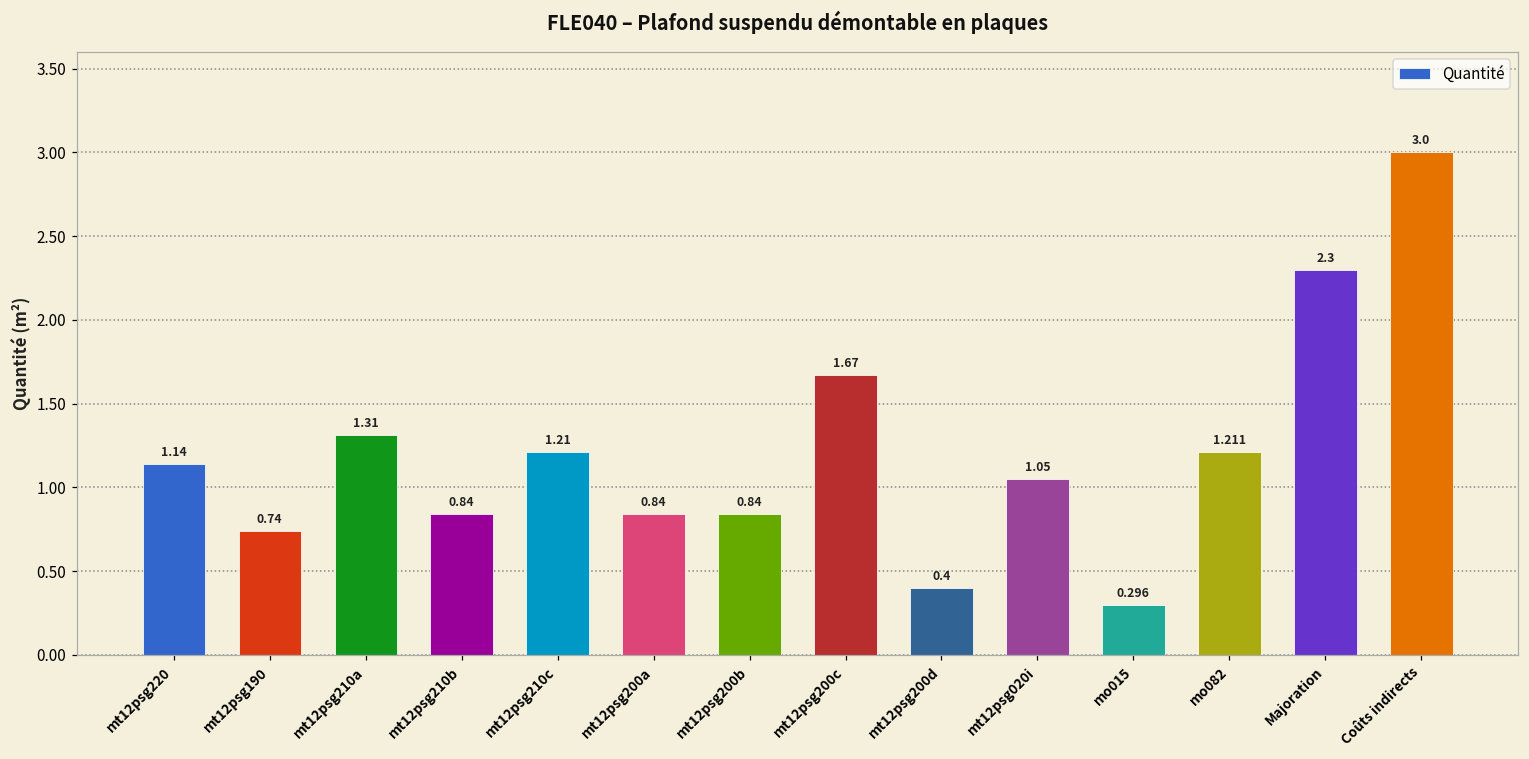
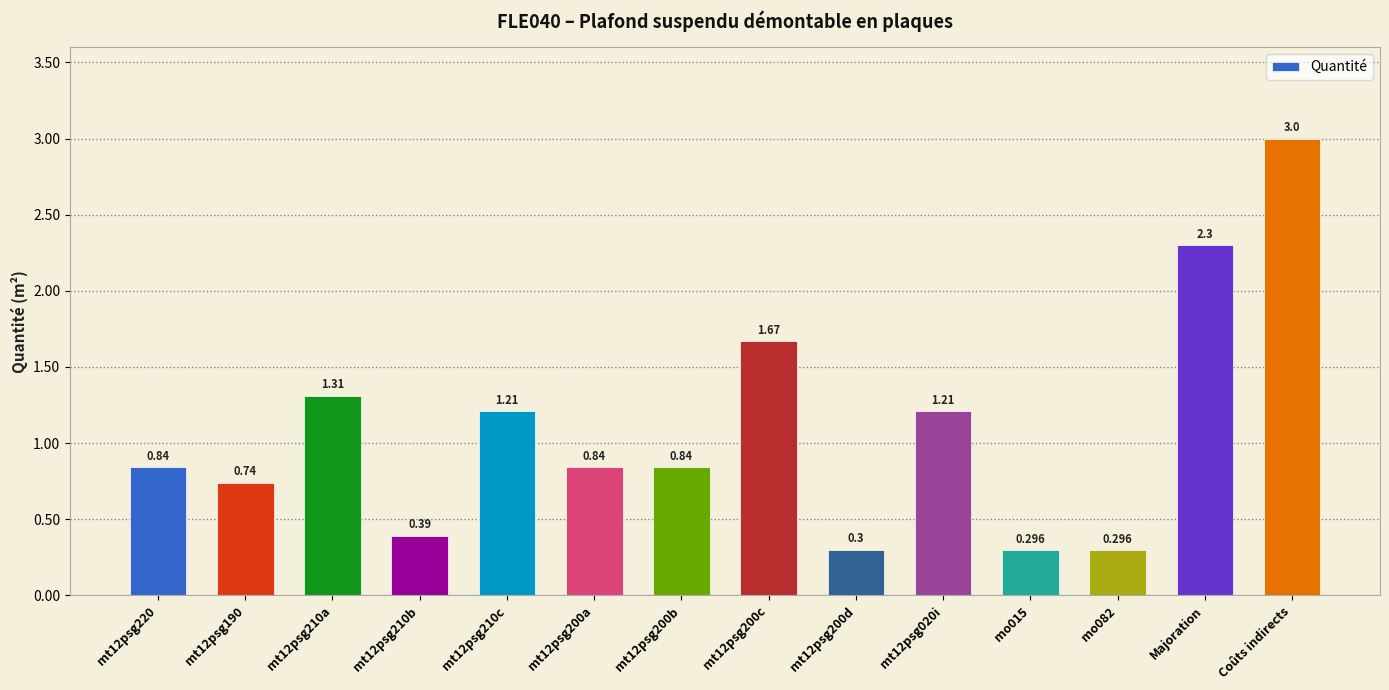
  {
-   "mt12psg220": 1.14,
+   "mt12psg220": 0.84,
    "mt12psg190": 0.74,
    "mt12psg210a": 1.31,
-   "mt12psg210b": 0.84,
+   "mt12psg210b": 0.39,
    "mt12psg210c": 1.21,
    "mt12psg200a": 0.84,
    "mt12psg200b": 0.84,
    "mt12psg200c": 1.67,
-   "mt12psg200d": 0.4,
-   "mt12psg020i": 1.05,
+   "mt12psg200d": 0.3,
+   "mt12psg020i": 1.21,
    "mo015": 0.296,
-   "mo082": 1.211,
+   "mo082": 0.296,
    "Majoration": 2.3,
    "Coûts indirects": 3.0
  }
